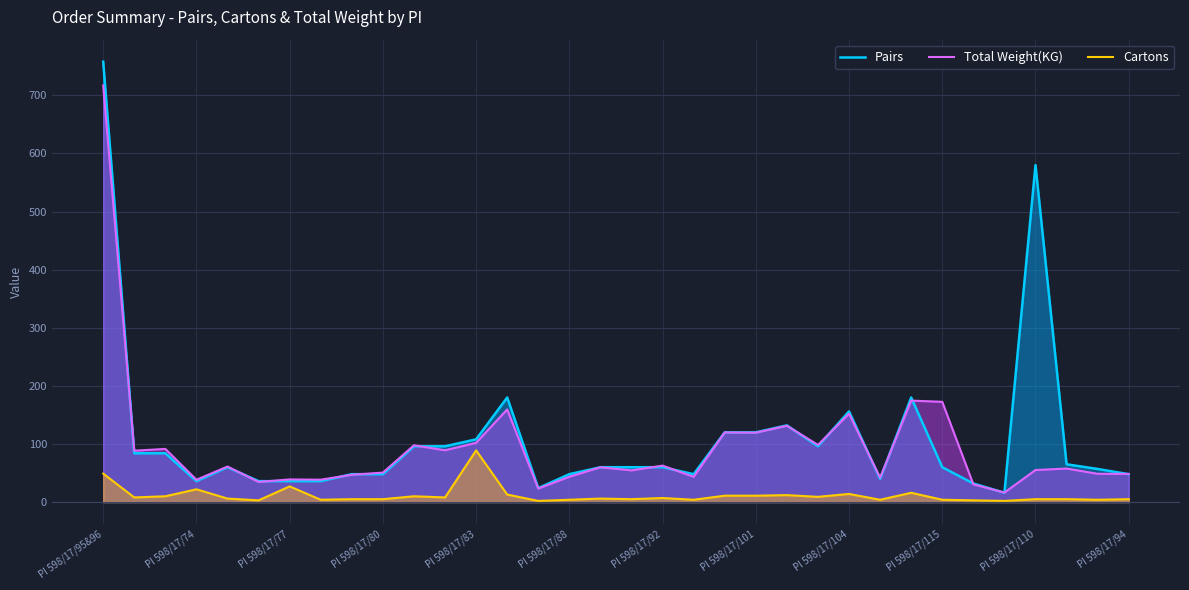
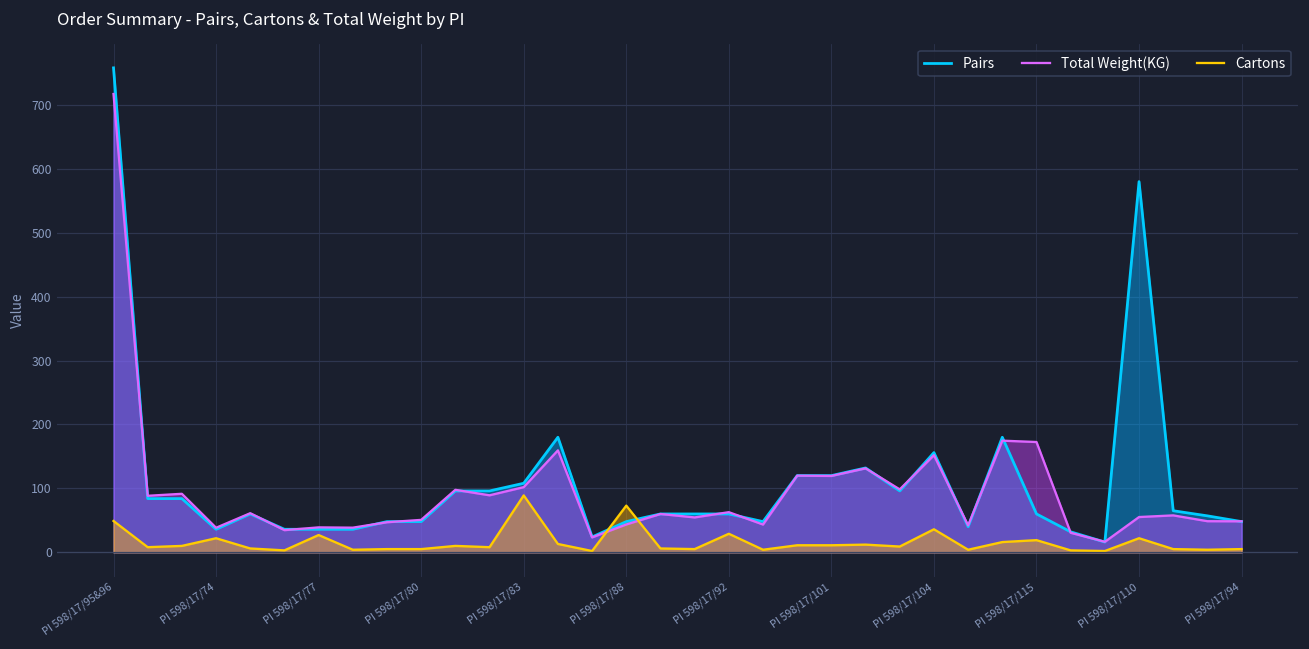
  {
    "Pairs": {
      "PI 598/17/95&96": 760,
      "PI 598/17/83": 110,
      "PI 598/17/88": 50,
      "PI 598/17/115": 60,
      "PI 598/17/110": 580
    },
    "Total Weight(KG)": {
      "PI 598/17/95&96": 720,
      "PI 598/17/83": 100,
      "PI 598/17/88": 40,
      "PI 598/17/115": 170,
      "PI 598/17/110": 60
    },
    "Cartons": {
      "PI 598/17/95&96": 50,
      "PI 598/17/74": 20,
      "PI 598/17/77": 30,
      "PI 598/17/80": 10,
      "PI 598/17/83": 90,
-     "PI 598/17/88": 0,
-     "PI 598/17/92": 10,
+     "PI 598/17/88": 70,
+     "PI 598/17/92": 30,
      "PI 598/17/101": 10,
-     "PI 598/17/104": 10,
-     "PI 598/17/115": 0,
-     "PI 598/17/110": 10,
+     "PI 598/17/104": 40,
+     "PI 598/17/115": 20,
+     "PI 598/17/110": 20,
      "PI 598/17/94": 10
    }
  }
